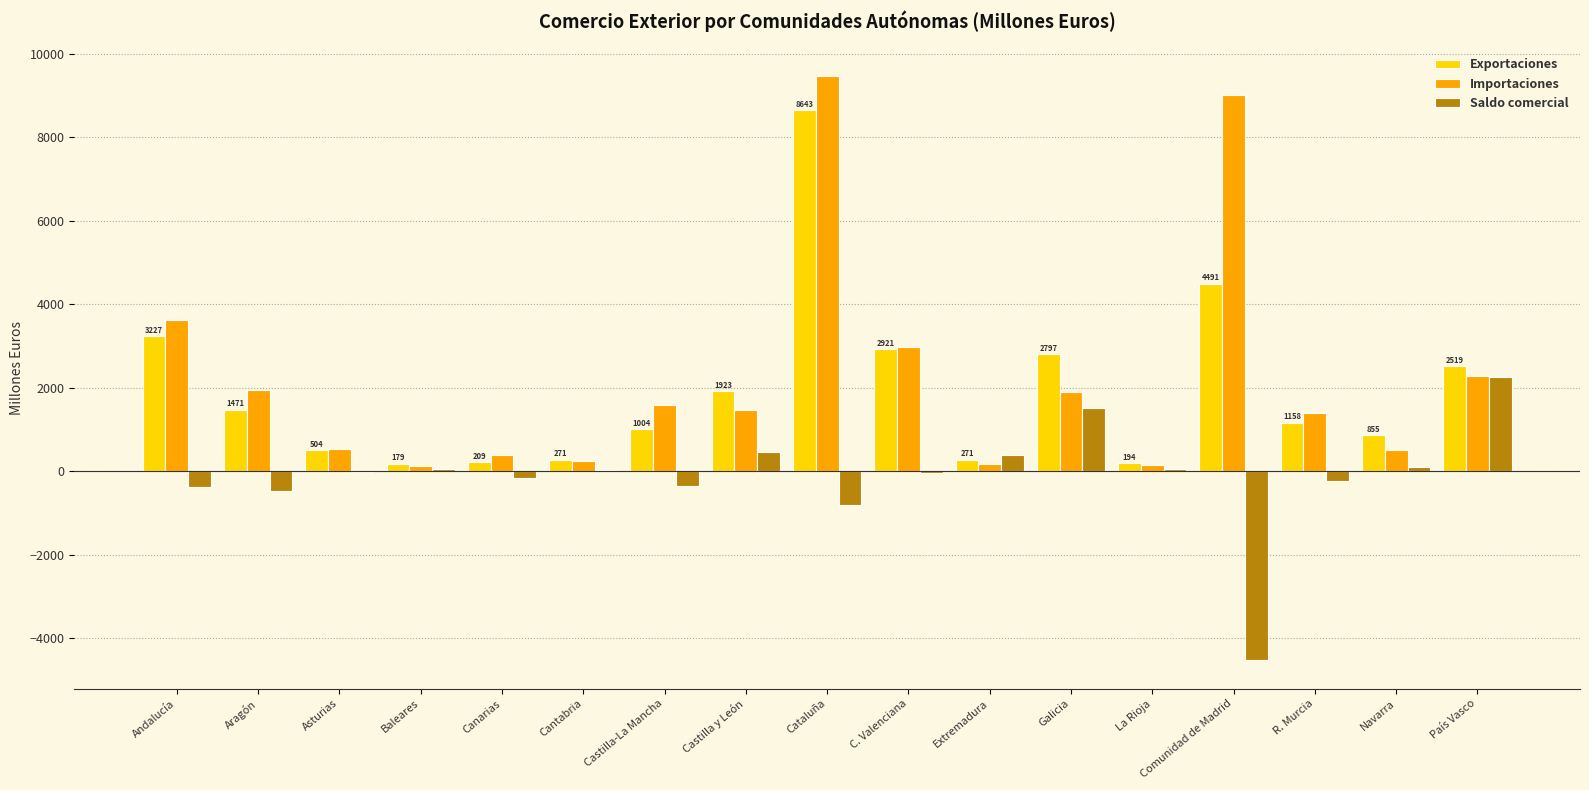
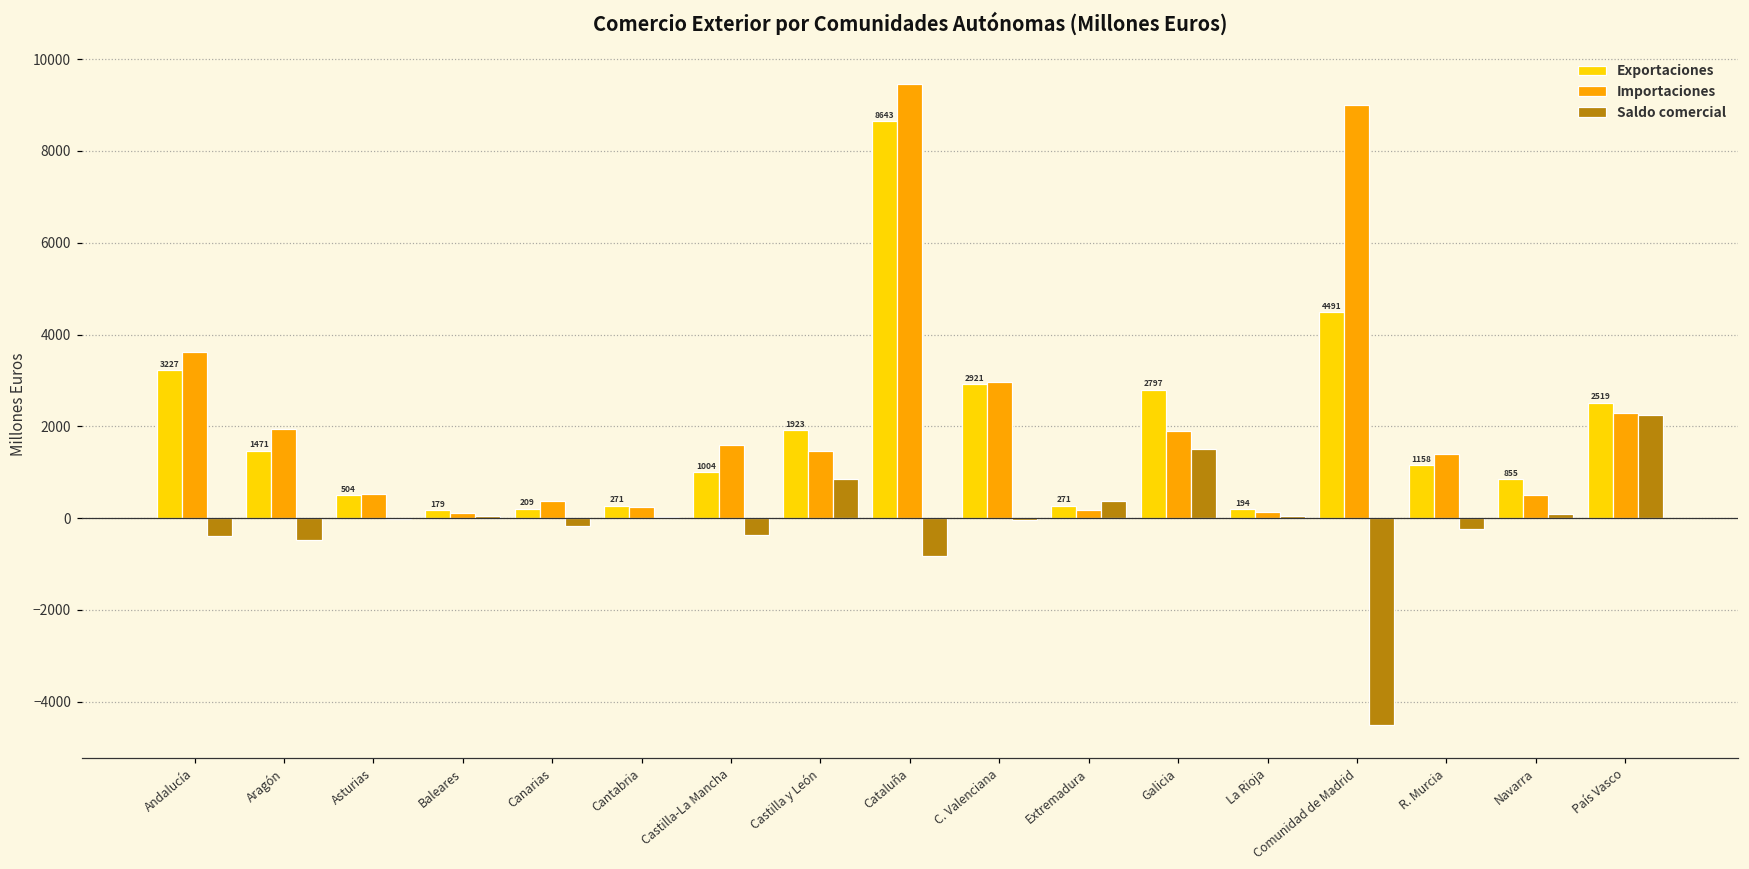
  {
    "Saldo comercial": {
      "Andalucía": -400,
      "Aragón": -500,
      "Canarias": -200,
      "Castilla-La Mancha": -400,
-     "Castilla y León": 500,
+     "Castilla y León": 900,
      "Cataluña": -800,
      "Extremadura": 400,
      "Galicia": 1500,
      "Comunidad de Madrid": -4500,
      "R. Murcia": -200,
      "Navarra": 100,
      "País Vasco": 2300
    }
  }
